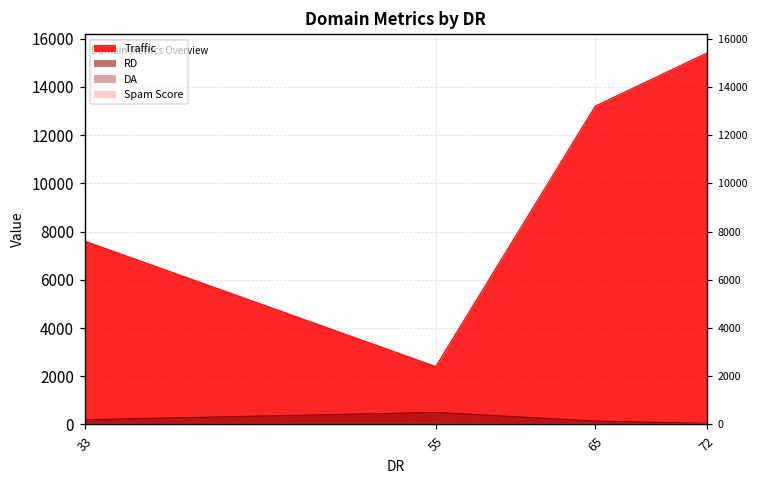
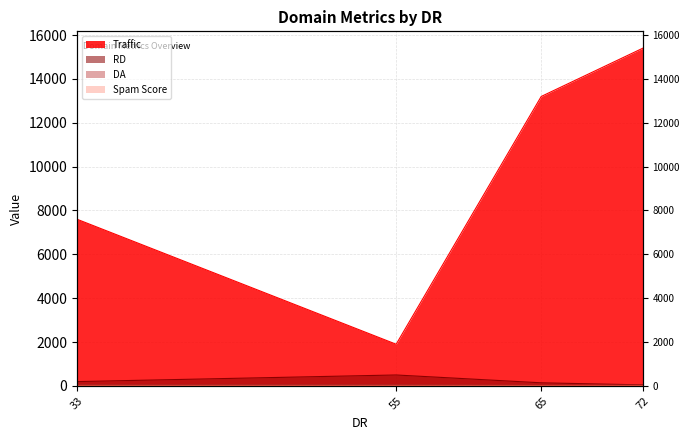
  {
    "Traffic": {
      "33": 7600,
-     "55": 2400,
+     "55": 1900,
      "65": 13200,
      "72": 15400
    },
    "RD": {
      "33": 200,
      "55": 500
    }
  }
